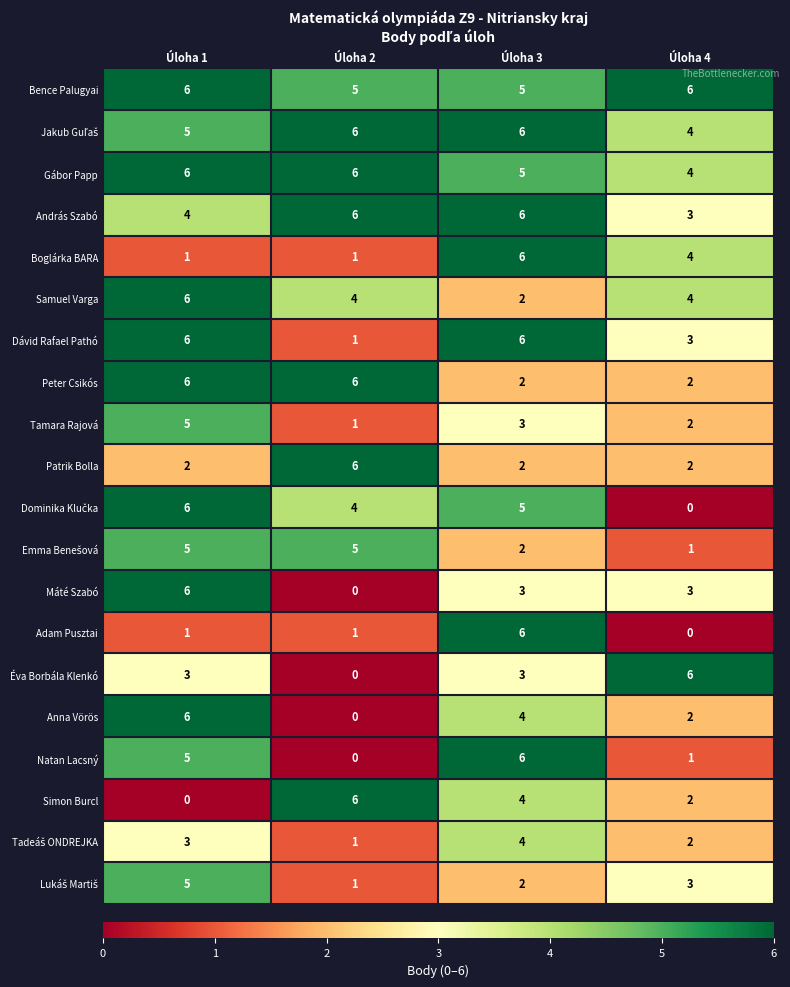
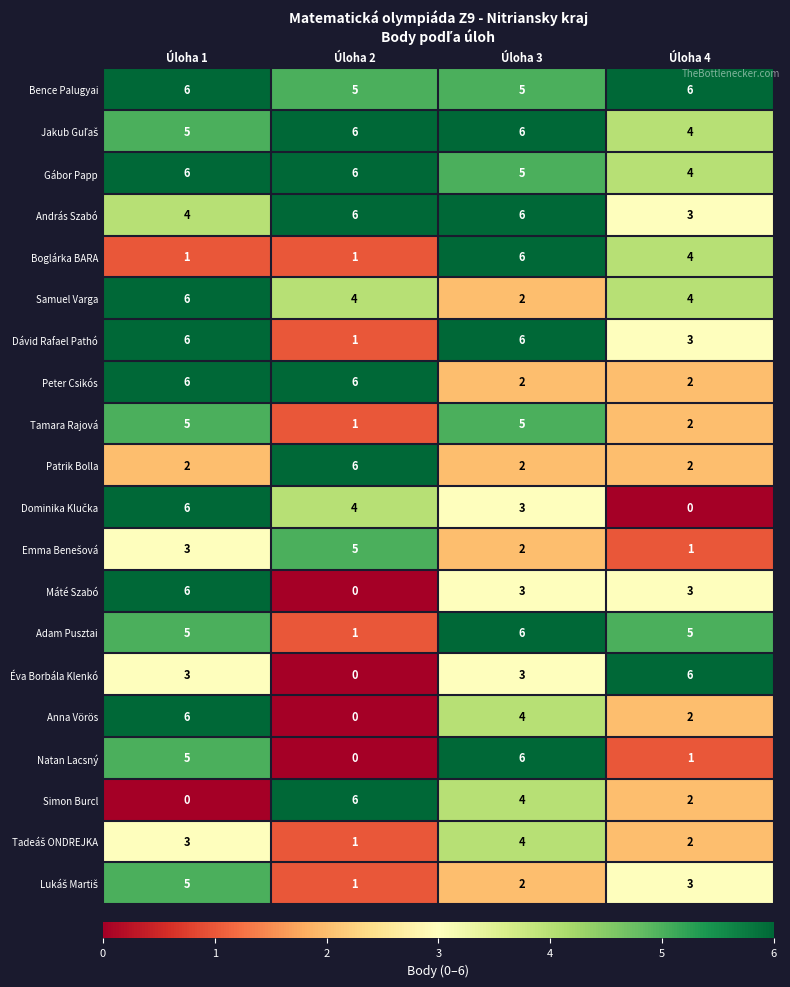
  {
    "Bence Palugyai": {
      "Úloha 1": 6,
      "Úloha 2": 5,
      "Úloha 3": 5
    },
    "Jakub Guľaš": {
      "Úloha 1": 5,
      "Úloha 2": 6,
      "Úloha 3": 6,
      "Úloha 4": 4
    },
    "Gábor Papp": {
      "Úloha 1": 6,
      "Úloha 2": 6,
      "Úloha 3": 5,
      "Úloha 4": 4
    },
    "András Szabó": {
      "Úloha 1": 4,
      "Úloha 2": 6,
      "Úloha 3": 6,
      "Úloha 4": 3
    },
    "Boglárka BARA": {
      "Úloha 1": 1,
      "Úloha 2": 1,
      "Úloha 3": 6,
      "Úloha 4": 4
    },
    "Samuel Varga": {
      "Úloha 1": 6,
      "Úloha 2": 4,
      "Úloha 3": 2,
      "Úloha 4": 4
    },
    "Dávid Rafael Pathó": {
      "Úloha 1": 6,
      "Úloha 2": 1,
      "Úloha 3": 6,
      "Úloha 4": 3
    },
    "Peter Csikós": {
      "Úloha 1": 6,
      "Úloha 2": 6,
      "Úloha 3": 2,
      "Úloha 4": 2
    },
    "Tamara Rajová": {
      "Úloha 1": 5,
      "Úloha 2": 1,
-     "Úloha 3": 3,
+     "Úloha 3": 5,
      "Úloha 4": 2
    },
    "Patrik Bolla": {
      "Úloha 1": 2,
      "Úloha 2": 6,
      "Úloha 3": 2,
      "Úloha 4": 2
    },
    "Dominika Klučka": {
      "Úloha 1": 6,
      "Úloha 2": 4,
-     "Úloha 3": 5,
+     "Úloha 3": 3,
      "Úloha 4": 0
    },
    "Emma Benešová": {
-     "Úloha 1": 5,
+     "Úloha 1": 3,
      "Úloha 2": 5,
      "Úloha 3": 2,
      "Úloha 4": 1
    },
    "Máté Szabó": {
      "Úloha 1": 6,
      "Úloha 2": 0,
      "Úloha 3": 3,
      "Úloha 4": 3
    },
    "Adam Pusztai": {
-     "Úloha 1": 1,
+     "Úloha 1": 5,
      "Úloha 2": 1,
      "Úloha 3": 6,
-     "Úloha 4": 0
+     "Úloha 4": 5
    },
    "Éva Borbála Klenkó": {
      "Úloha 1": 3,
      "Úloha 2": 0,
      "Úloha 3": 3,
      "Úloha 4": 6
    },
    "Anna Vörös": {
      "Úloha 1": 6,
      "Úloha 2": 0,
      "Úloha 3": 4,
      "Úloha 4": 2
    },
    "Natan Lacsný": {
      "Úloha 1": 5,
      "Úloha 2": 0,
      "Úloha 3": 6,
      "Úloha 4": 1
    },
    "Simon Burcl": {
      "Úloha 1": 0,
      "Úloha 2": 6,
      "Úloha 3": 4,
      "Úloha 4": 2
    },
    "Tadeáš ONDREJKA": {
      "Úloha 1": 3,
      "Úloha 2": 1,
      "Úloha 3": 4,
      "Úloha 4": 2
    },
    "Lukáš Martiš": {
      "Úloha 1": 5,
      "Úloha 2": 1,
      "Úloha 3": 2,
      "Úloha 4": 3
    }
  }
